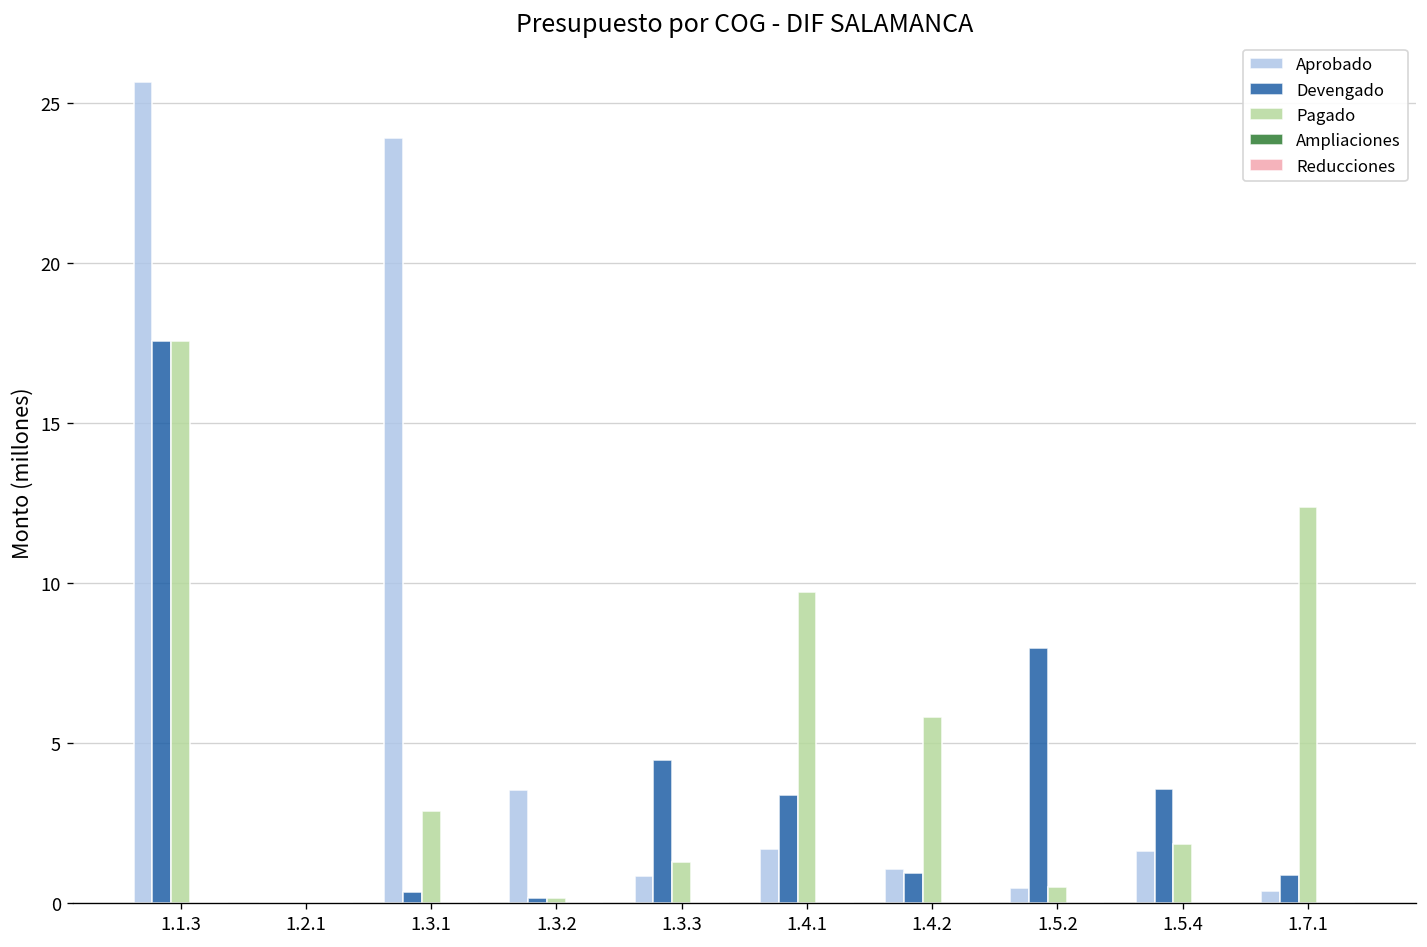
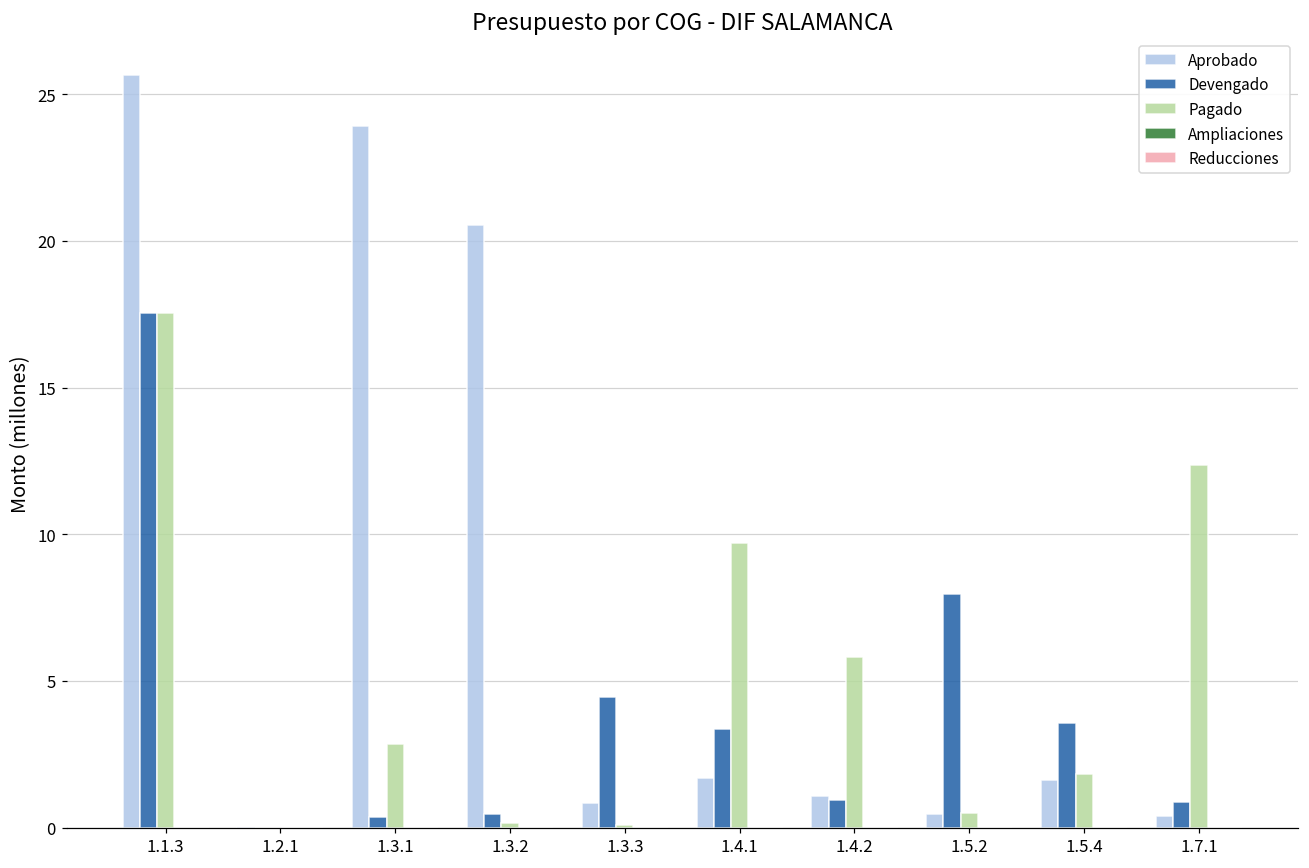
  {
    "Aprobado": {
      "1.1.3": 25.6,
      "1.3.1": 23.9,
-     "1.3.2": 3.5,
+     "1.3.2": 20.5,
      "1.3.3": 0.8,
      "1.4.1": 1.7,
      "1.4.2": 1.1,
      "1.5.2": 0.5,
      "1.5.4": 1.6,
      "1.7.1": 0.4
    },
    "Devengado": {
      "1.1.3": 17.5,
      "1.3.1": 0.3,
-     "1.3.2": 0.2,
+     "1.3.2": 0.5,
      "1.3.3": 4.5,
      "1.4.1": 3.4,
      "1.4.2": 0.9,
      "1.5.2": 8.0,
      "1.5.4": 3.6,
      "1.7.1": 0.9
    },
    "Pagado": {
      "1.1.3": 17.5,
      "1.3.1": 2.9,
      "1.3.2": 0.2,
-     "1.3.3": 1.3,
+     "1.3.3": 0.1,
      "1.4.1": 9.7,
      "1.4.2": 5.8,
      "1.5.2": 0.5,
      "1.5.4": 1.8,
      "1.7.1": 12.4
    },
    "Ampliaciones": {
      "1.1.3": 0.0,
      "1.2.1": 0.0,
      "1.3.1": 0.0,
      "1.3.3": 0.0,
      "1.4.1": 0.0,
      "1.5.2": 0.0,
      "1.5.4": 0.0,
      "1.7.1": 0.0
    },
    "Reducciones": {
      "1.2.1": 0.0,
      "1.3.1": 0.0,
      "1.3.2": 0.0,
      "1.3.3": 0.0,
      "1.4.1": 0.0,
      "1.4.2": 0.0,
      "1.5.2": 0.0,
      "1.7.1": 0.0
    }
  }
